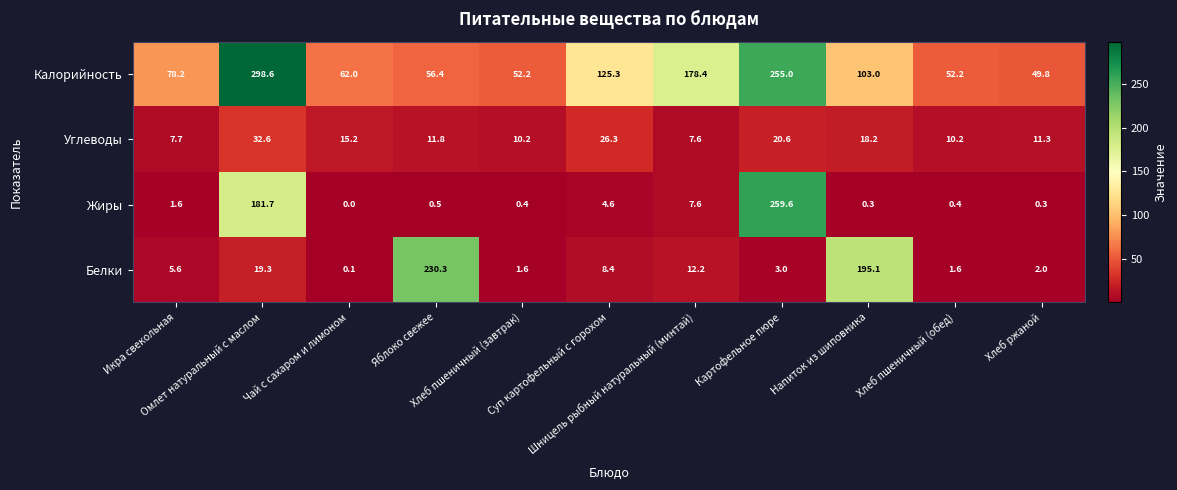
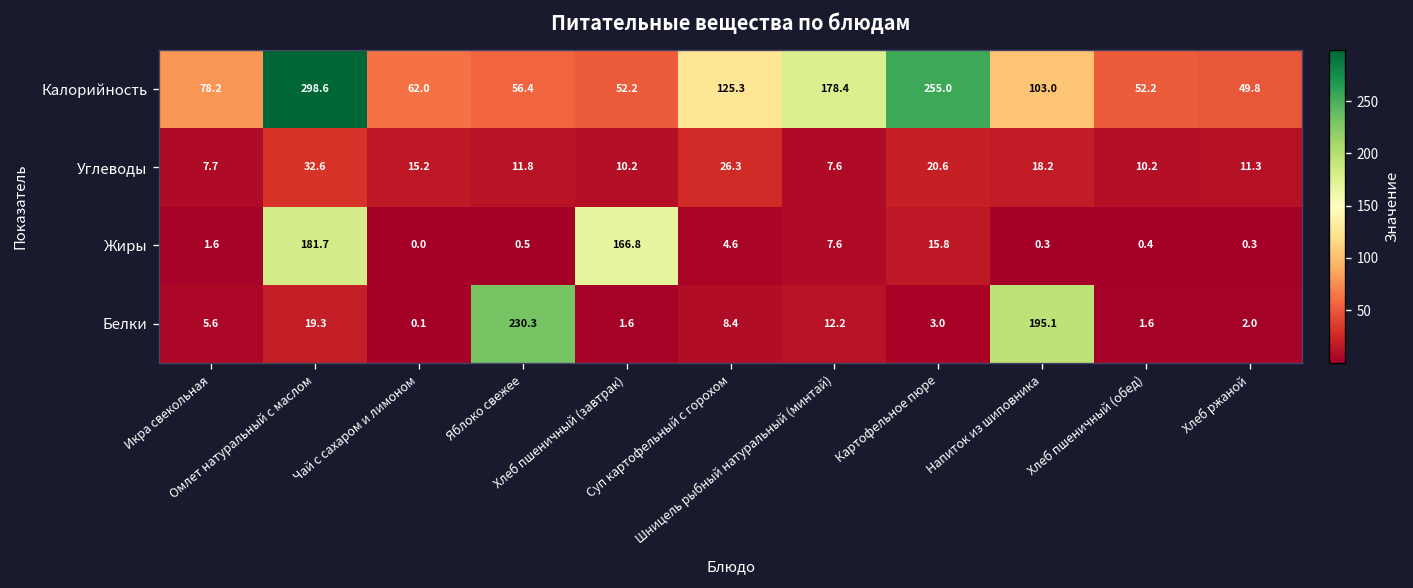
  {
    "Калорийность": {
      "Икра свекольная": 78.2,
      "Омлет натуральный с маслом": 298.6,
      "Чай с сахаром и лимоном": 62.0,
      "Яблоко свежее": 56.4,
      "Хлеб пшеничный (завтрак)": 52.2,
      "Суп картофельный с горохом": 125.3,
      "Шницель рыбный натуральный (минтай)": 178.4,
      "Картофельное пюре": 255.0,
      "Напиток из шиповника": 103.0,
      "Хлеб пшеничный (обед)": 52.2,
      "Хлеб ржаной": 49.8
    },
    "Углеводы": {
      "Икра свекольная": 7.7,
      "Омлет натуральный с маслом": 32.6,
      "Чай с сахаром и лимоном": 15.2,
      "Яблоко свежее": 11.8,
      "Хлеб пшеничный (завтрак)": 10.2,
      "Суп картофельный с горохом": 26.3,
      "Шницель рыбный натуральный (минтай)": 7.6,
      "Картофельное пюре": 20.6,
      "Напиток из шиповника": 18.2,
      "Хлеб пшеничный (обед)": 10.2,
      "Хлеб ржаной": 11.3
    },
    "Жиры": {
      "Икра свекольная": 1.6,
      "Омлет натуральный с маслом": 181.7,
      "Чай с сахаром и лимоном": 0.0,
      "Яблоко свежее": 0.5,
-     "Хлеб пшеничный (завтрак)": 0.4,
+     "Хлеб пшеничный (завтрак)": 166.8,
      "Суп картофельный с горохом": 4.6,
      "Шницель рыбный натуральный (минтай)": 7.6,
-     "Картофельное пюре": 259.6,
+     "Картофельное пюре": 15.8,
      "Напиток из шиповника": 0.3,
      "Хлеб пшеничный (обед)": 0.4,
      "Хлеб ржаной": 0.3
    },
    "Белки": {
      "Икра свекольная": 5.6,
      "Омлет натуральный с маслом": 19.3,
      "Чай с сахаром и лимоном": 0.1,
      "Яблоко свежее": 230.3,
      "Хлеб пшеничный (завтрак)": 1.6,
      "Суп картофельный с горохом": 8.4,
      "Шницель рыбный натуральный (минтай)": 12.2,
      "Картофельное пюре": 3.0,
      "Напиток из шиповника": 195.1,
      "Хлеб пшеничный (обед)": 1.6,
      "Хлеб ржаной": 2.0
    }
  }
